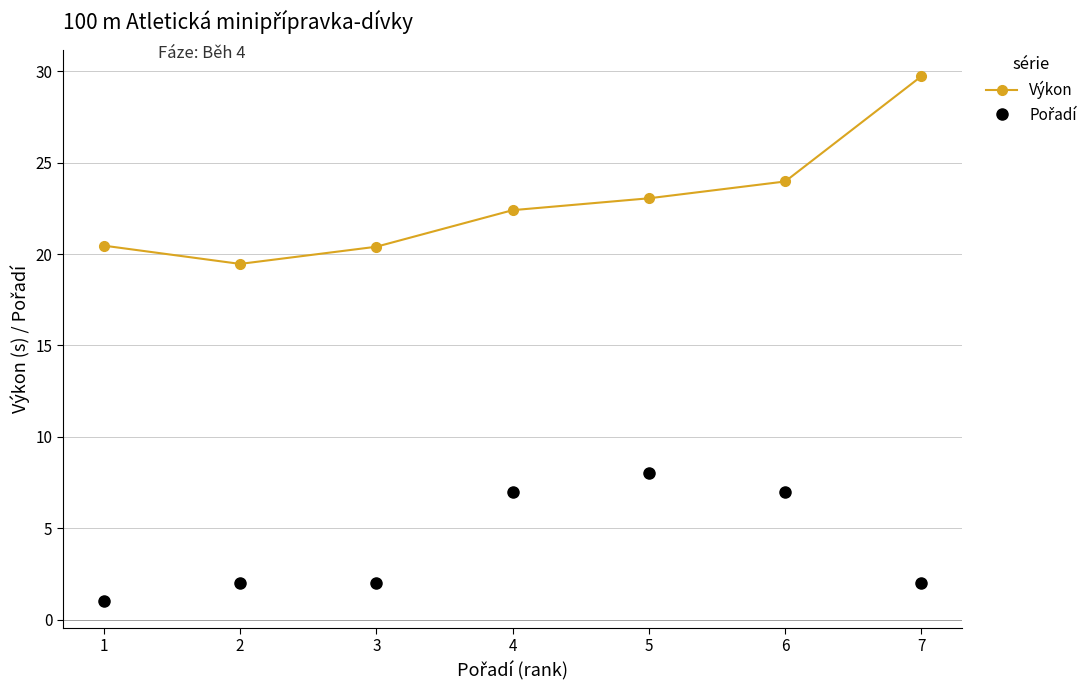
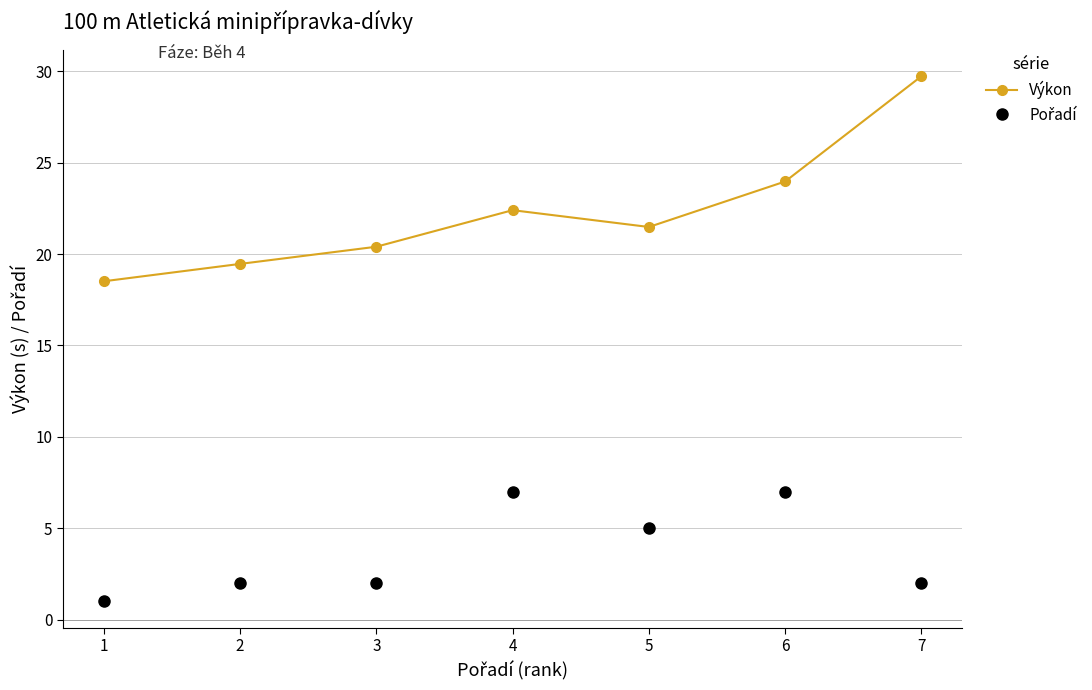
  {
    "Výkon": {
-     "1": 20.5,
+     "1": 18.5,
      "2": 19.5,
      "3": 20.4,
      "4": 22.4,
-     "5": 23.1,
+     "5": 21.5,
      "6": 24.0,
      "7": 29.7
    },
    "Pořadí": {
      "1": 1,
      "2": 2,
      "3": 2,
      "4": 7,
-     "5": 8,
+     "5": 5,
      "6": 7,
      "7": 2
    }
  }
